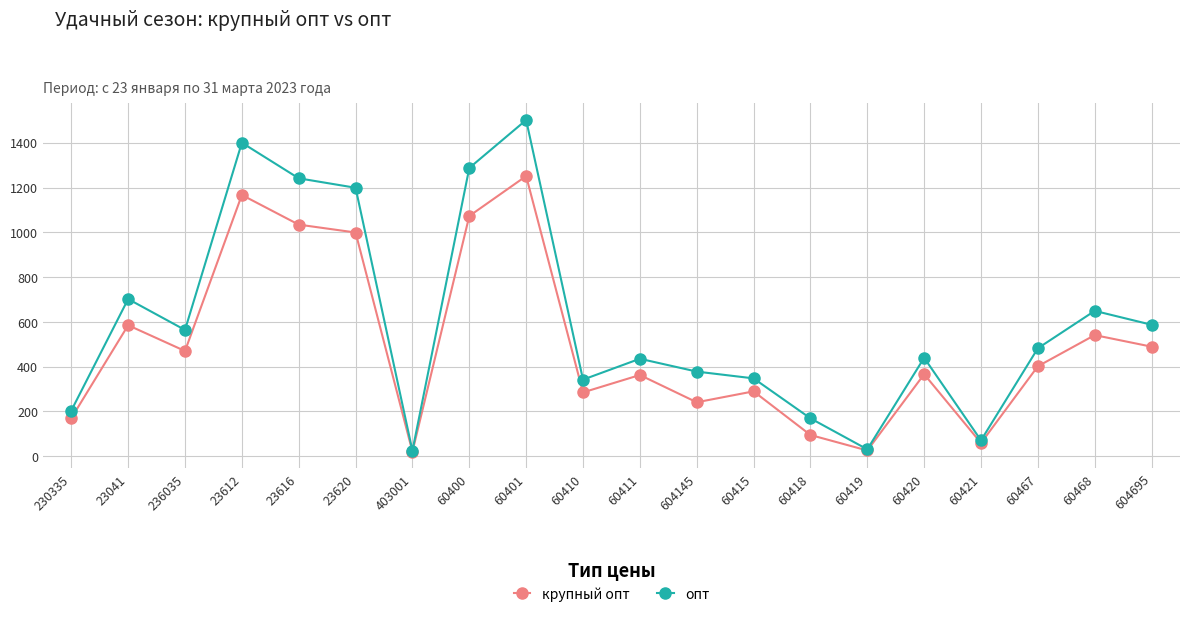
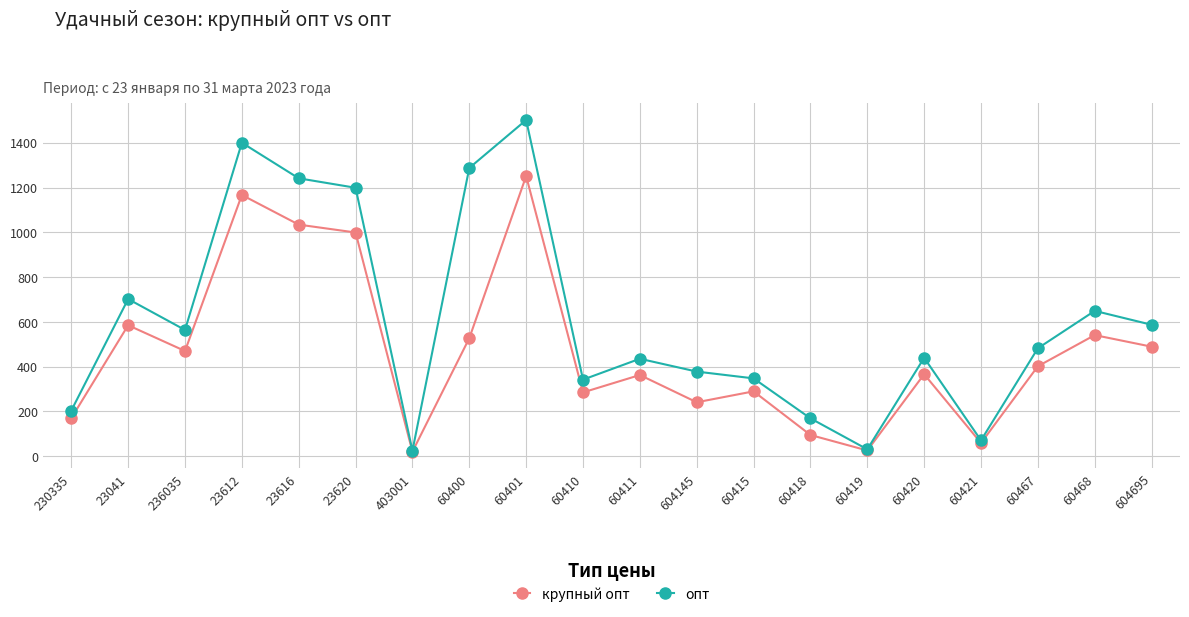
  {
    "крупный опт": {
      "230335": 170,
      "23041": 590,
      "236035": 470,
      "23612": 1170,
      "23616": 1030,
      "23620": 1000,
-     "60400": 1070,
+     "60400": 530,
      "60401": 1250,
      "60410": 290,
      "60411": 360,
      "604145": 240,
      "60415": 290,
      "60418": 90,
      "60420": 370,
      "60421": 60,
      "60467": 400,
      "60468": 540,
      "604695": 490
    },
    "опт": {
      "230335": 200,
      "23041": 700,
      "236035": 560,
      "23612": 1400,
      "23616": 1240,
      "23620": 1200,
      "60400": 1290,
      "60401": 1500,
      "60410": 340,
      "60411": 440,
      "604145": 380,
      "60415": 350,
      "60418": 170,
      "60420": 440,
      "60421": 70,
      "60467": 480,
      "60468": 650,
      "604695": 590
    }
  }
